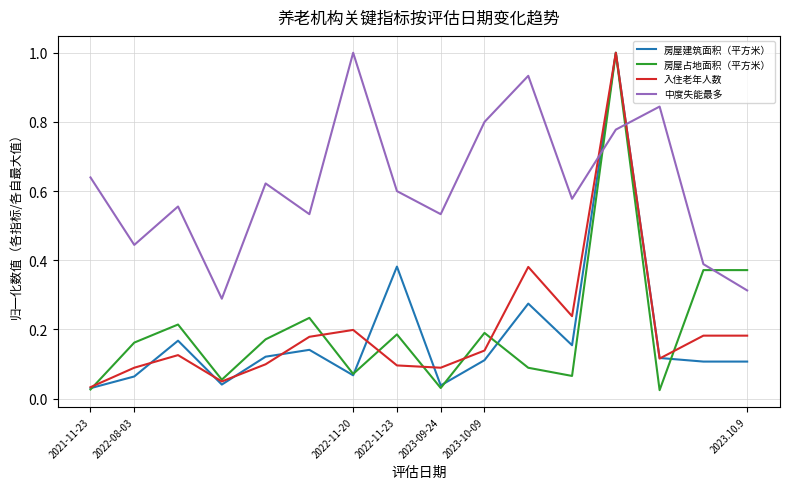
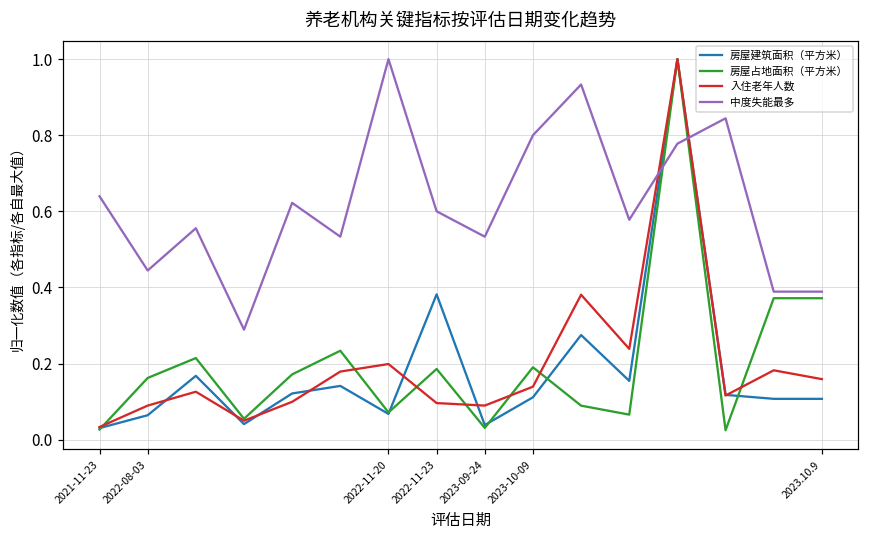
  {
    "房屋建筑面积（平方米）": {
      "2022-11-23": 0.38,
      "2023-09-24": 0.04,
      "2023.10.9": 0.11
    },
    "房屋占地面积（平方米）": {
      "2022-11-23": 0.19,
      "2023-09-24": 0.03,
      "2023.10.9": 0.37
    },
    "入住老年人数": {
      "2022-11-20": 0.20,
      "2022-11-23": 0.10,
      "2023-09-24": 0.09,
-     "2023.10.9": 0.18
+     "2023.10.9": 0.16
    },
    "中度失能最多": {
      "2021-11-23": 0.64,
      "2022-11-20": 1.00,
      "2022-11-23": 0.60,
      "2023-09-24": 0.53,
-     "2023.10.9": 0.31
+     "2023.10.9": 0.39
    }
  }
